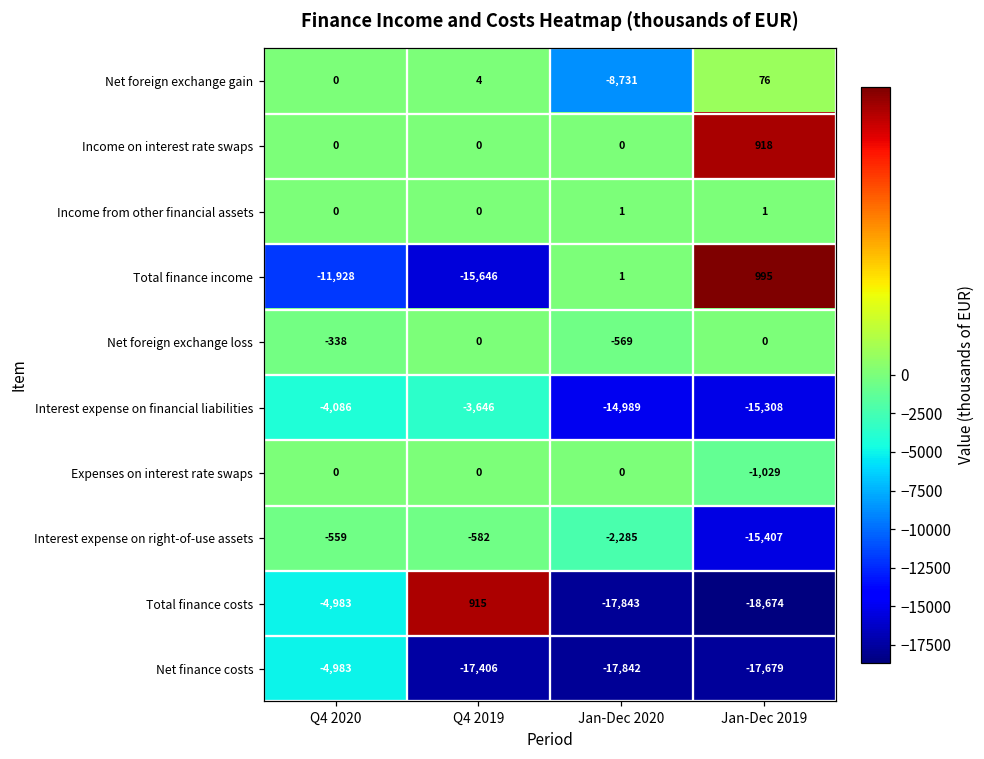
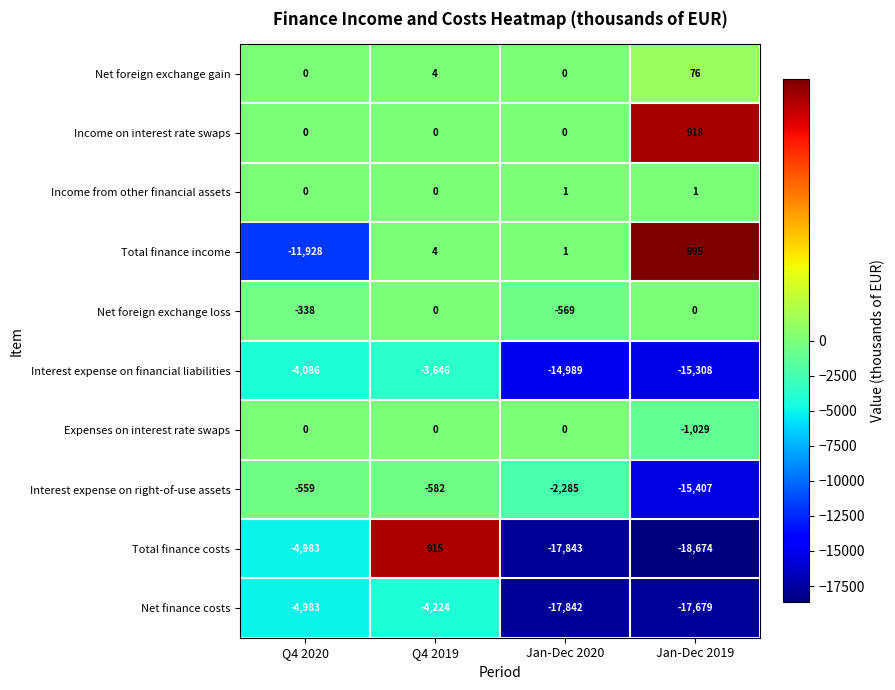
  {
    "Net foreign exchange gain": {
      "Q4 2020": "0",
      "Q4 2019": "4",
-     "Jan-Dec 2020": "-8,731",
+     "Jan-Dec 2020": "0",
      "Jan-Dec 2019": "76"
    },
    "Income on interest rate swaps": {
      "Q4 2020": "0",
      "Q4 2019": "0",
      "Jan-Dec 2020": "0",
      "Jan-Dec 2019": "918"
    },
    "Income from other financial assets": {
      "Q4 2020": "0",
      "Q4 2019": "0",
      "Jan-Dec 2020": "1",
      "Jan-Dec 2019": "1"
    },
    "Total finance income": {
      "Q4 2020": "-11,928",
-     "Q4 2019": "-15,646",
+     "Q4 2019": "4",
      "Jan-Dec 2020": "1",
      "Jan-Dec 2019": "995"
    },
    "Net foreign exchange loss": {
      "Q4 2020": "-338",
      "Q4 2019": "0",
      "Jan-Dec 2020": "-569",
      "Jan-Dec 2019": "0"
    },
    "Interest expense on financial liabilities": {
      "Q4 2020": "-4,086",
      "Q4 2019": "-3,646",
      "Jan-Dec 2020": "-14,989",
      "Jan-Dec 2019": "-15,308"
    },
    "Expenses on interest rate swaps": {
      "Q4 2020": "0",
      "Q4 2019": "0",
      "Jan-Dec 2020": "0",
      "Jan-Dec 2019": "-1,029"
    },
    "Interest expense on right-of-use assets": {
      "Q4 2020": "-559",
      "Q4 2019": "-582",
      "Jan-Dec 2020": "-2,285",
      "Jan-Dec 2019": "-15,407"
    },
    "Total finance costs": {
      "Q4 2020": "-4,983",
      "Q4 2019": "915",
      "Jan-Dec 2020": "-17,843",
      "Jan-Dec 2019": "-18,674"
    },
    "Net finance costs": {
      "Q4 2020": "-4,983",
-     "Q4 2019": "-17,406",
+     "Q4 2019": "-4,224",
      "Jan-Dec 2020": "-17,842",
      "Jan-Dec 2019": "-17,679"
    }
  }
